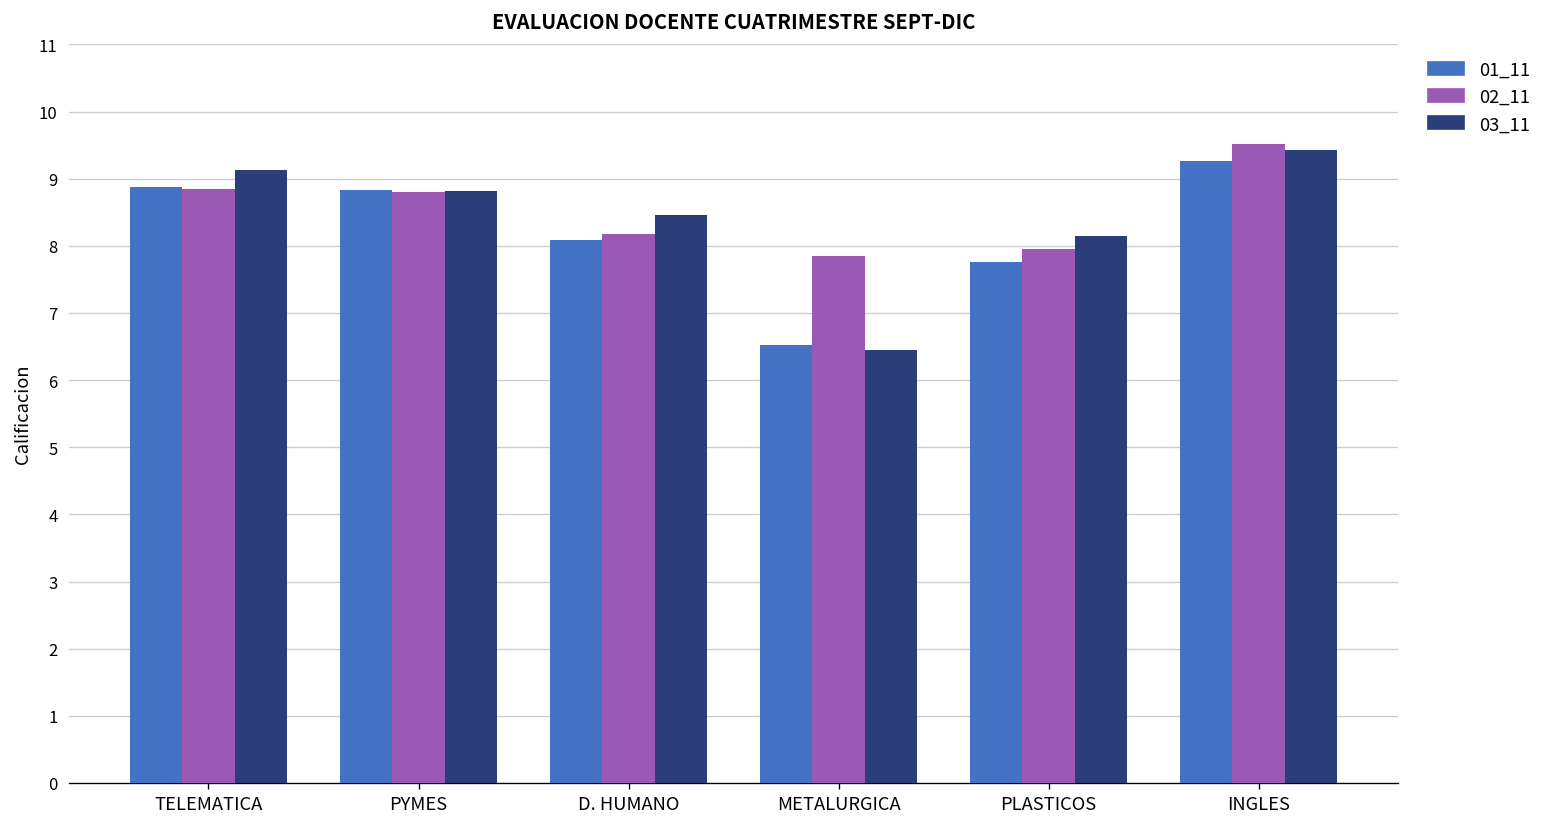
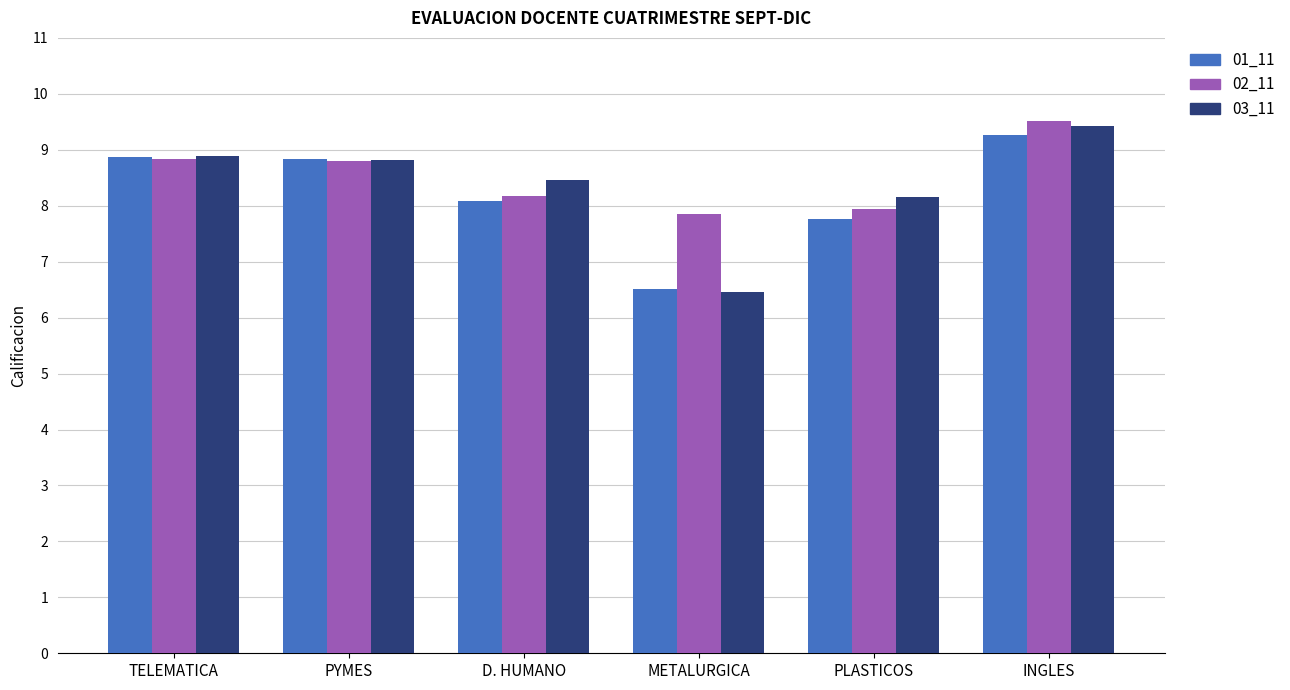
  {
    "01_11": {
      "TELEMATICA": 8.9,
      "PYMES": 8.8,
      "D. HUMANO": 8.1,
      "METALURGICA": 6.5,
      "PLASTICOS": 7.8,
      "INGLES": 9.3
    },
    "02_11": {
      "TELEMATICA": 8.8,
      "PYMES": 8.8,
      "D. HUMANO": 8.2,
      "METALURGICA": 7.9,
      "PLASTICOS": 8.0,
      "INGLES": 9.5
    },
    "03_11": {
-     "TELEMATICA": 9.1,
+     "TELEMATICA": 8.9,
      "PYMES": 8.8,
      "D. HUMANO": 8.5,
      "METALURGICA": 6.5,
      "PLASTICOS": 8.2,
      "INGLES": 9.4
    }
  }
